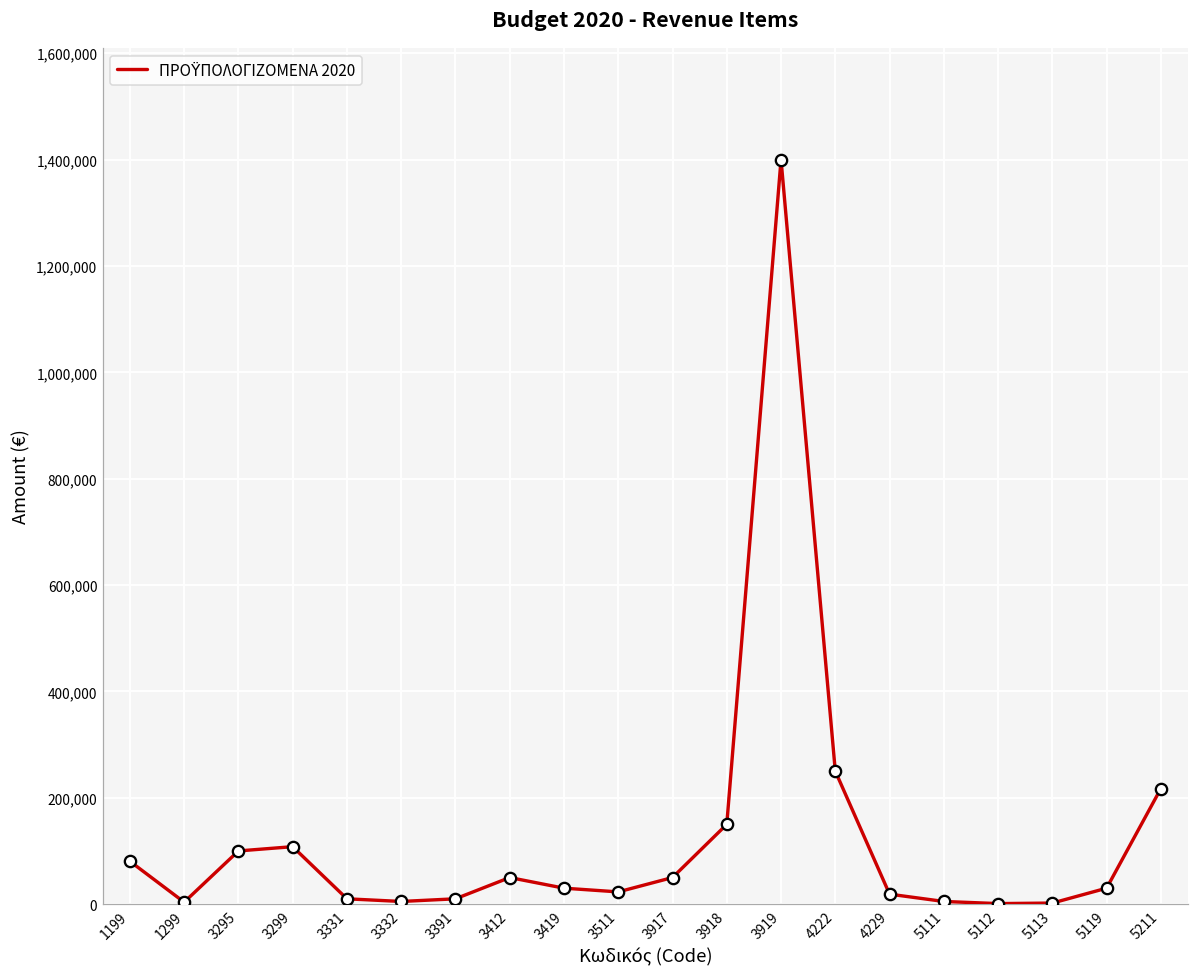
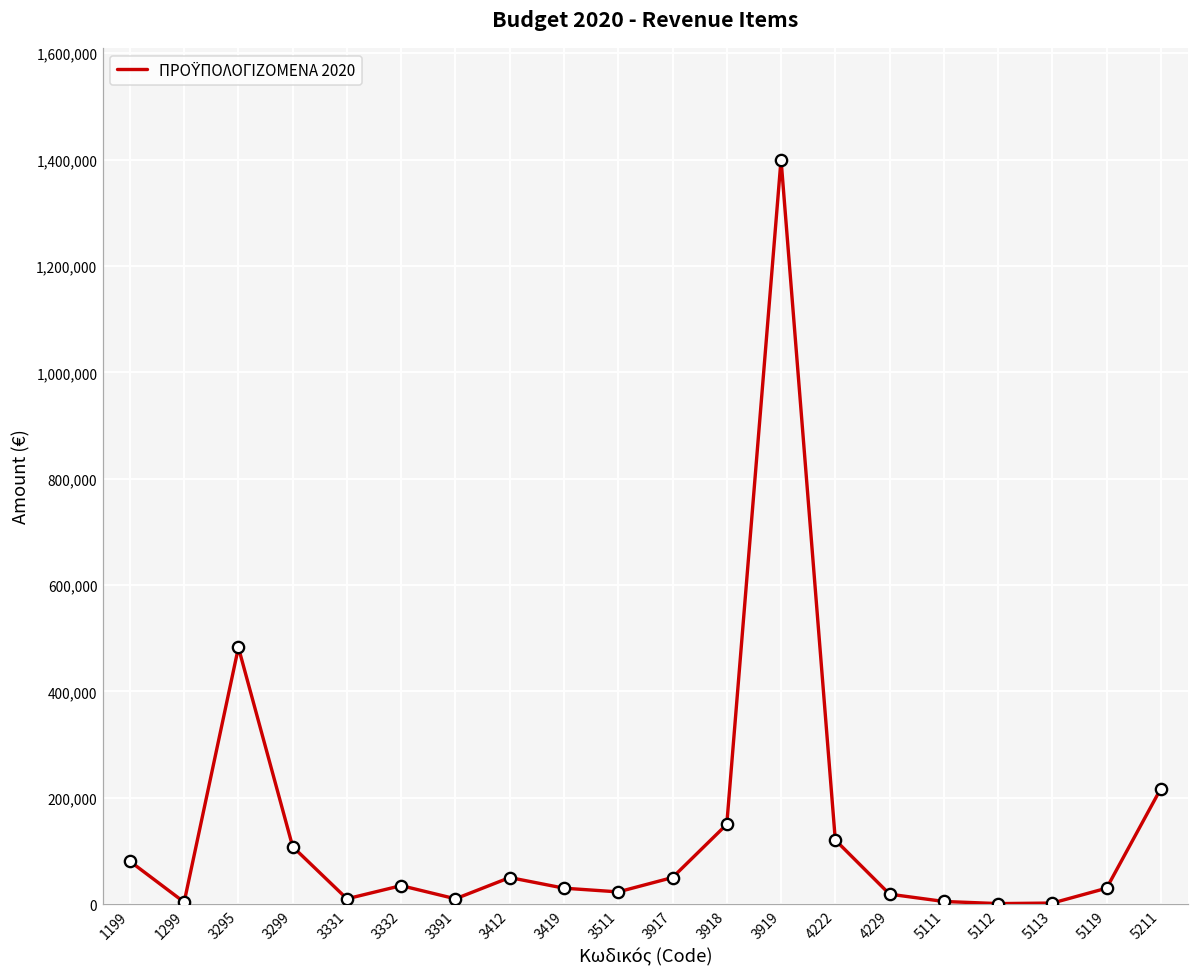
  {
    "1199": "80,000",
    "1299": "0",
-   "3295": "100,000",
+   "3295": "480,000",
    "3299": "110,000",
    "3331": "10,000",
-   "3332": "10,000",
+   "3332": "30,000",
    "3391": "10,000",
    "3412": "50,000",
    "3419": "30,000",
    "3511": "20,000",
    "3917": "50,000",
    "3918": "150,000",
    "3919": "1,400,000",
-   "4222": "250,000",
+   "4222": "120,000",
    "4229": "20,000",
    "5111": "10,000",
    "5112": "0",
    "5113": "0",
    "5119": "30,000",
    "5211": "220,000"
  }
